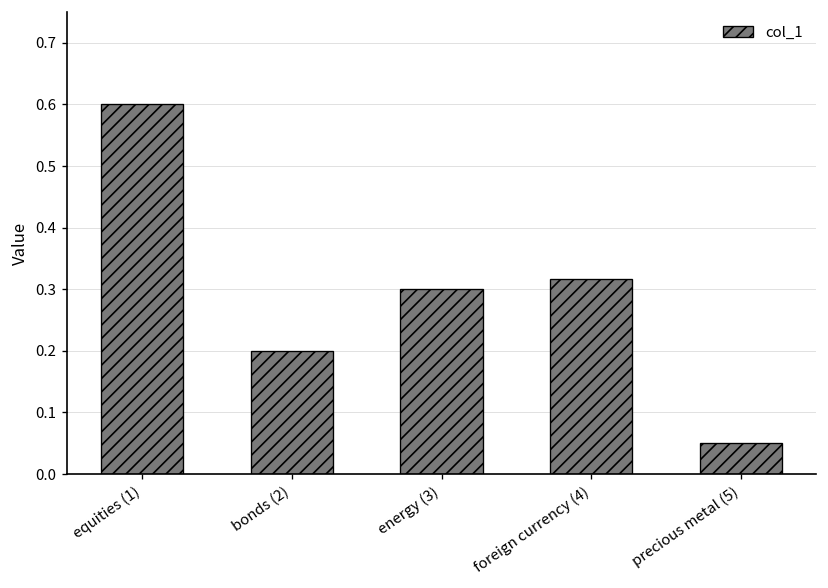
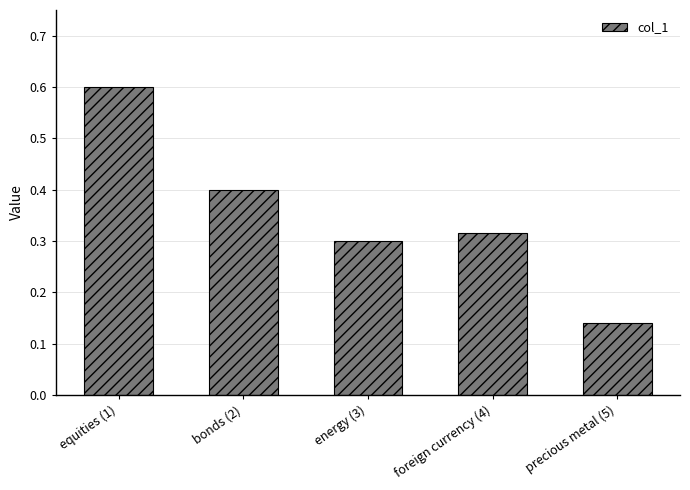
  {
    "equities (1)": 0.60,
-   "bonds (2)": 0.2,
+   "bonds (2)": 0.4,
    "energy (3)": 0.30,
    "foreign currency (4)": 0.32,
-   "precious metal (5)": 0.05
+   "precious metal (5)": 0.14
  }
